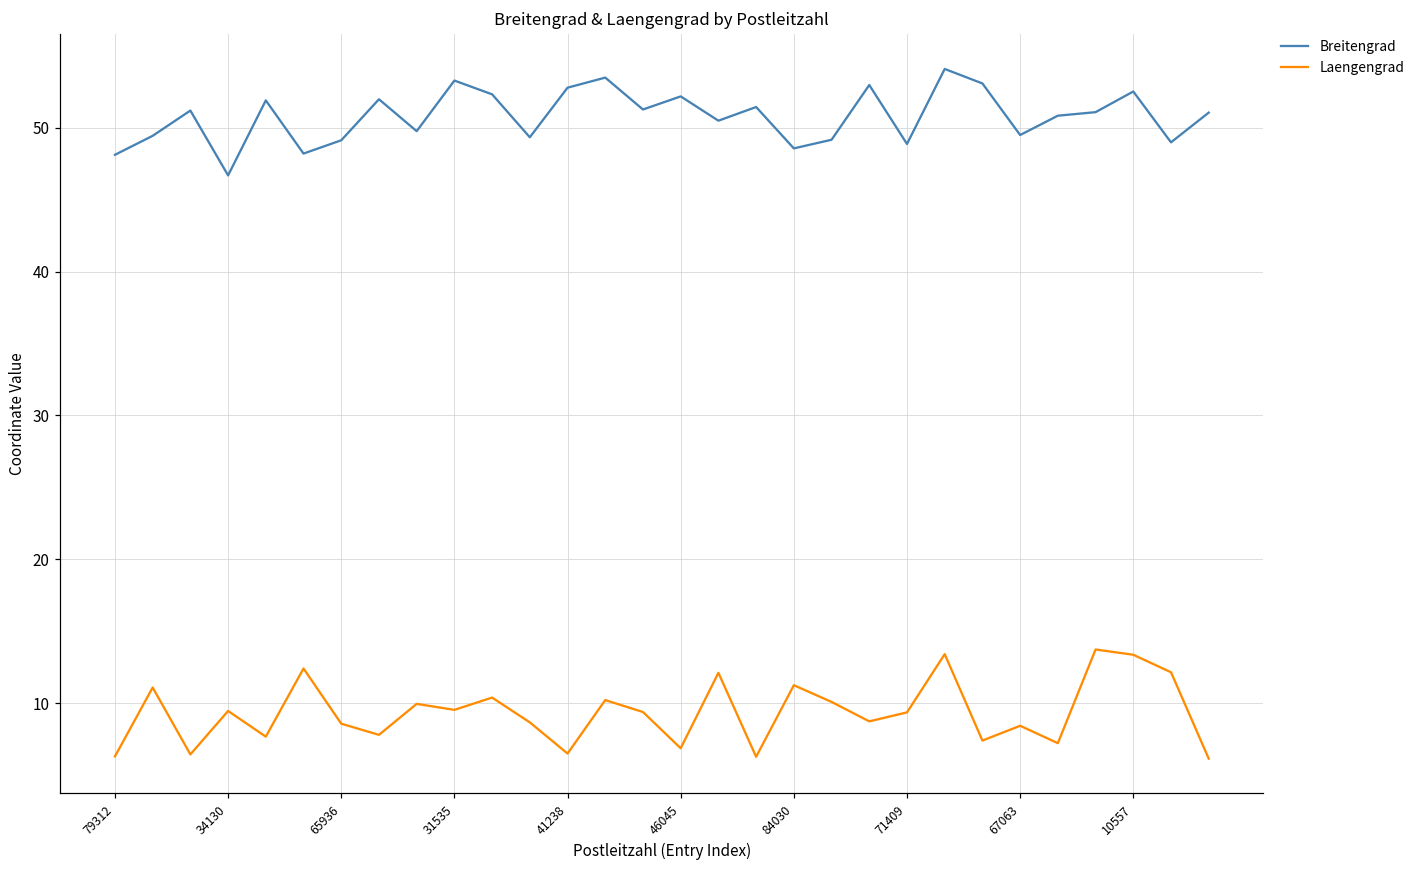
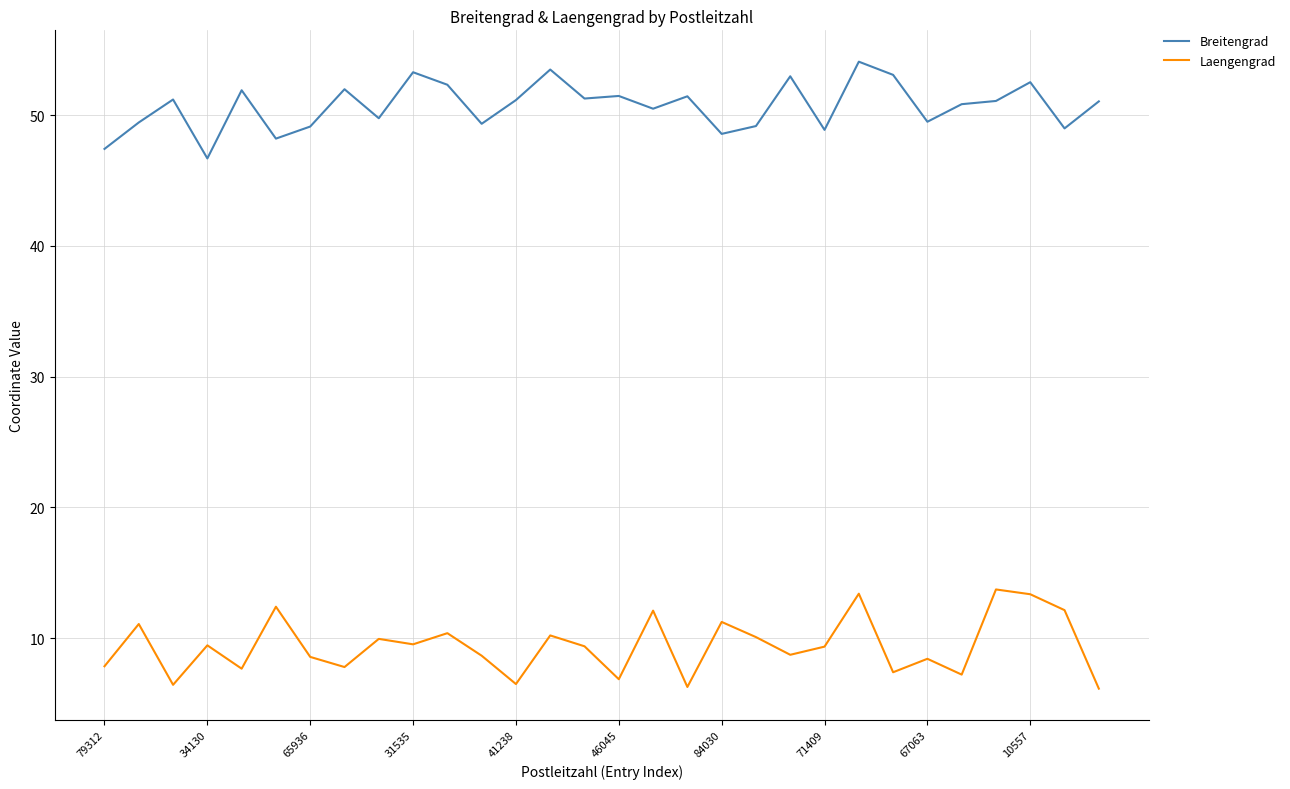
  {
    "Breitengrad": {
-     "79312": 48.1,
+     "79312": 47.4,
      "34130": 46.7,
      "65936": 49.1,
      "31535": 53.3,
-     "41238": 52.8,
-     "46045": 52.2,
+     "41238": 51.2,
+     "46045": 51.5,
      "84030": 48.6,
      "71409": 48.9,
      "67063": 49.5,
      "10557": 52.5
    },
    "Laengengrad": {
-     "79312": 6.3,
+     "79312": 7.8,
      "34130": 9.4,
      "65936": 8.6,
      "31535": 9.5,
      "41238": 6.5,
      "46045": 6.9,
      "84030": 11.2,
      "71409": 9.4,
      "67063": 8.4,
      "10557": 13.4
    }
  }
